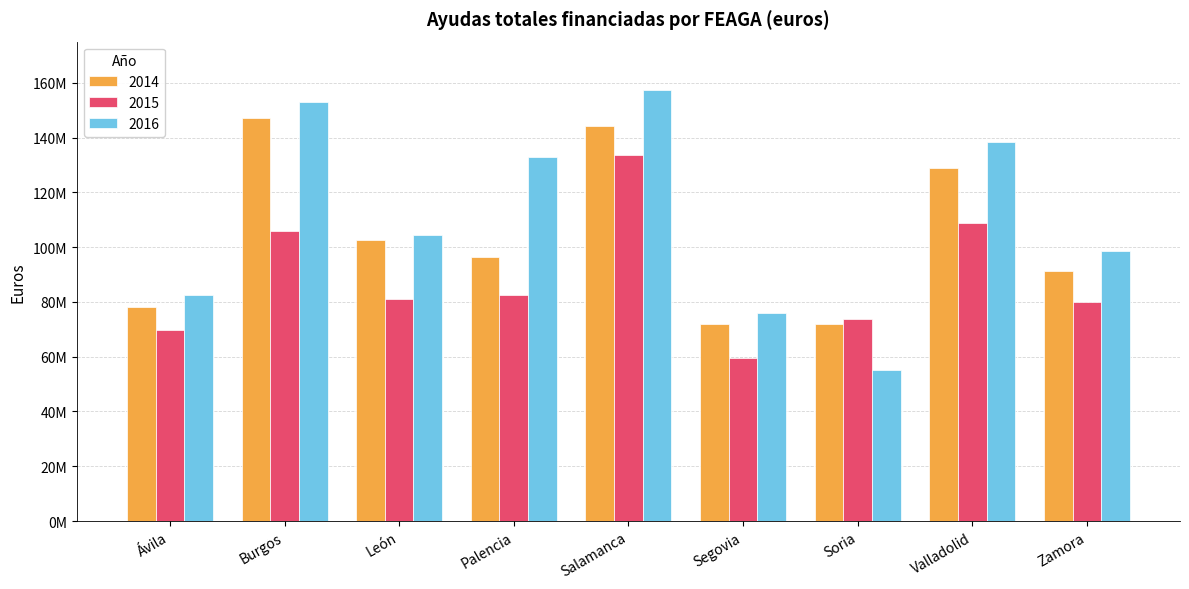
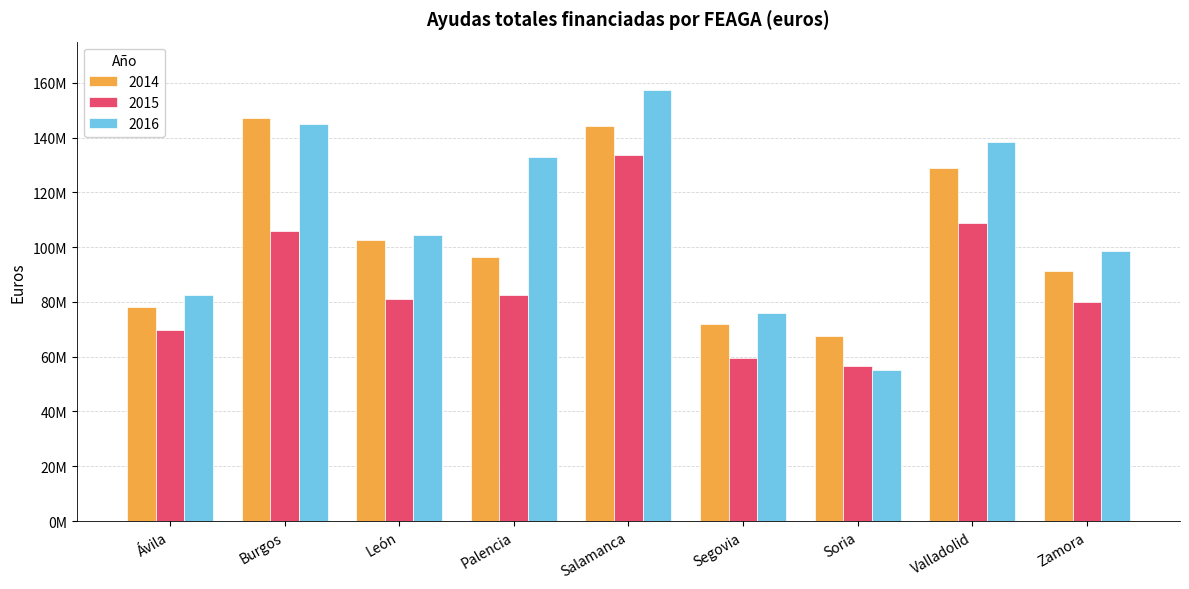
  {
    "2014": {
      "Ávila": 78000000,
      "Burgos": 147000000,
      "León": 103000000,
      "Palencia": 96000000,
      "Salamanca": 144000000,
      "Segovia": 72000000,
-     "Soria": 72000000,
+     "Soria": 67000000,
      "Valladolid": 129000000,
      "Zamora": 91000000
    },
    "2015": {
      "Ávila": 70000000,
      "Burgos": 106000000,
      "León": 81000000,
      "Palencia": 83000000,
      "Salamanca": 134000000,
      "Segovia": 59000000,
-     "Soria": 74000000,
+     "Soria": 57000000,
      "Valladolid": 109000000,
      "Zamora": 80000000
    },
    "2016": {
      "Ávila": 83000000,
-     "Burgos": 153000000,
+     "Burgos": 145000000,
      "León": 104000000,
      "Palencia": 133000000,
      "Salamanca": 157000000,
      "Segovia": 76000000,
      "Soria": 55000000,
      "Valladolid": 138000000,
      "Zamora": 99000000
    }
  }
